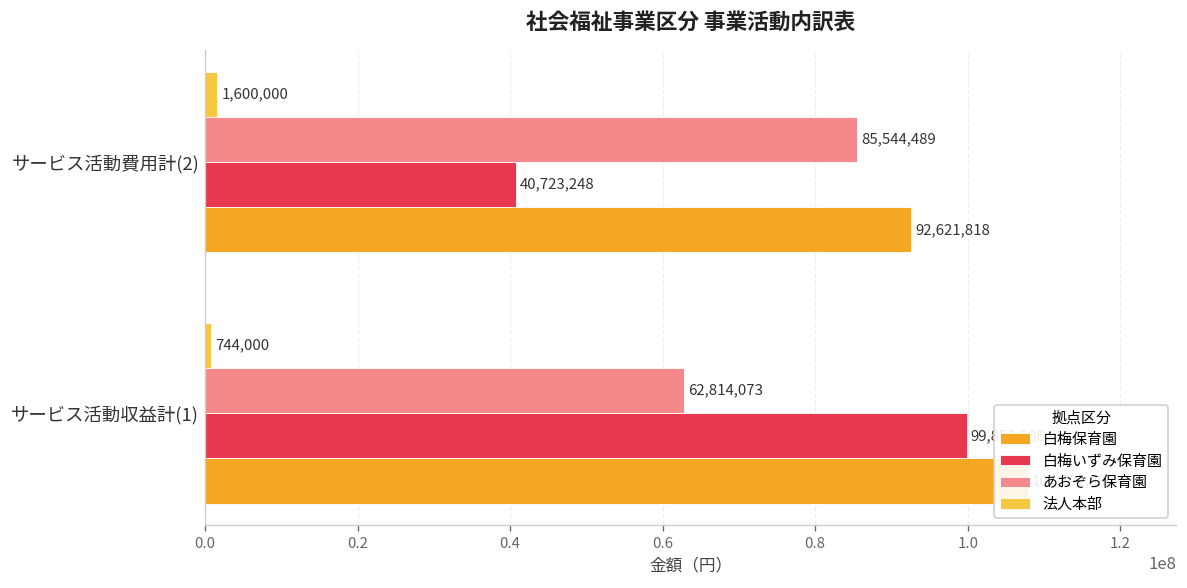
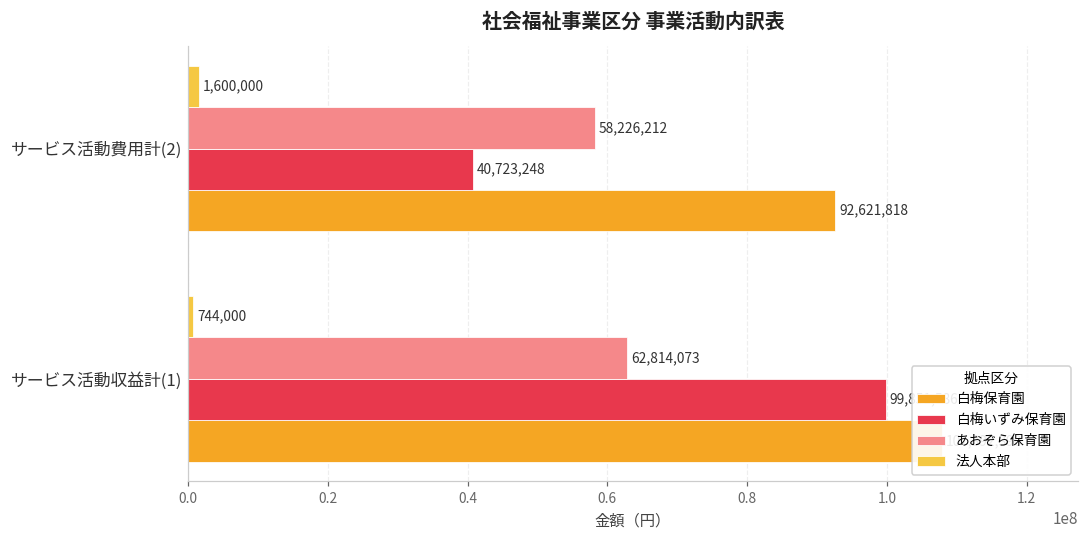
  {
    "白梅いずみ保育園": {
      "サービス活動費用計(2)": "40,723,248"
    },
    "あおぞら保育園": {
-     "サービス活動費用計(2)": "85,544,489",
+     "サービス活動費用計(2)": "58,226,212",
      "サービス活動収益計(1)": "62,814,073"
    }
  }
